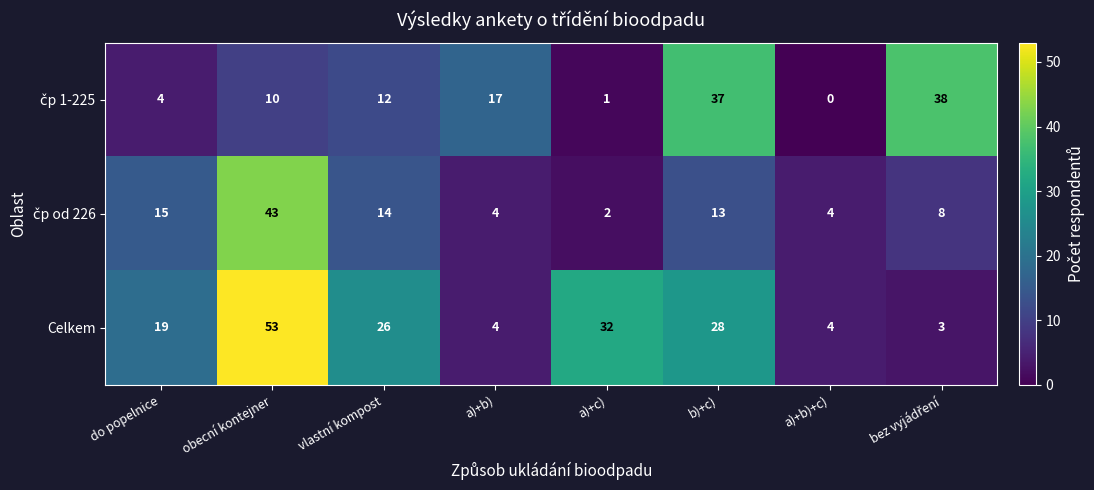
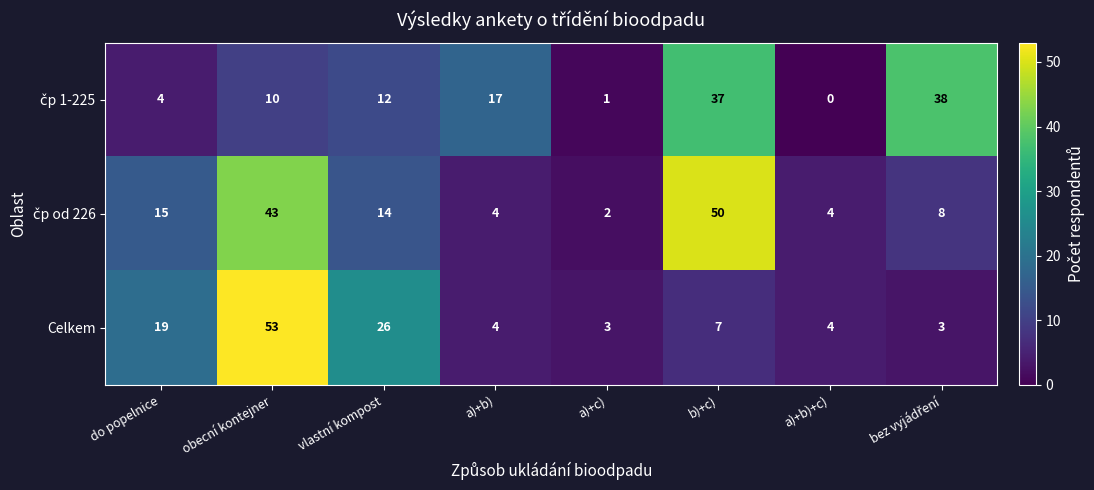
  {
    "čp 1-225": {
      "do popelnice": 4,
      "obecní kontejner": 10,
      "vlastní kompost": 12,
      "a)+b)": 17,
      "a)+c)": 1,
      "b)+c)": 37,
      "a)+b)+c)": 0,
      "bez vyjádření": 38
    },
    "čp od 226": {
      "do popelnice": 15,
      "obecní kontejner": 43,
      "vlastní kompost": 14,
      "a)+b)": 4,
      "a)+c)": 2,
-     "b)+c)": 13,
+     "b)+c)": 50,
      "a)+b)+c)": 4,
      "bez vyjádření": 8
    },
    "Celkem": {
      "do popelnice": 19,
      "obecní kontejner": 53,
      "vlastní kompost": 26,
      "a)+b)": 4,
-     "a)+c)": 32,
-     "b)+c)": 28,
+     "a)+c)": 3,
+     "b)+c)": 7,
      "a)+b)+c)": 4,
      "bez vyjádření": 3
    }
  }
